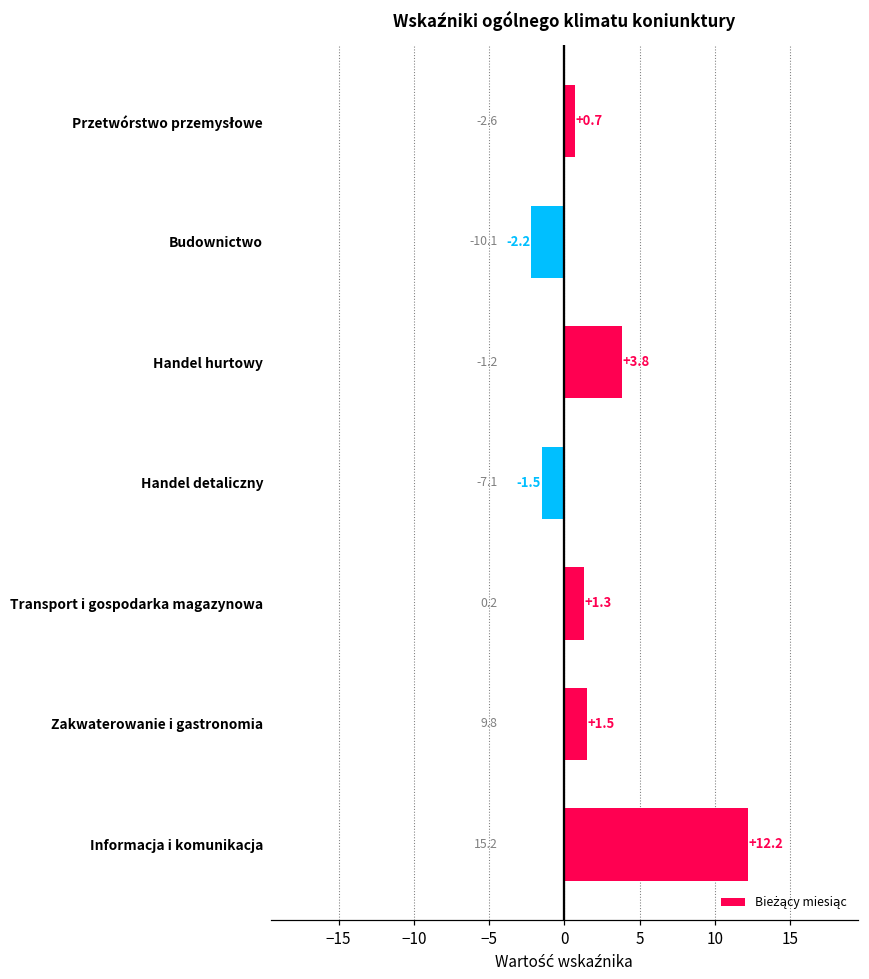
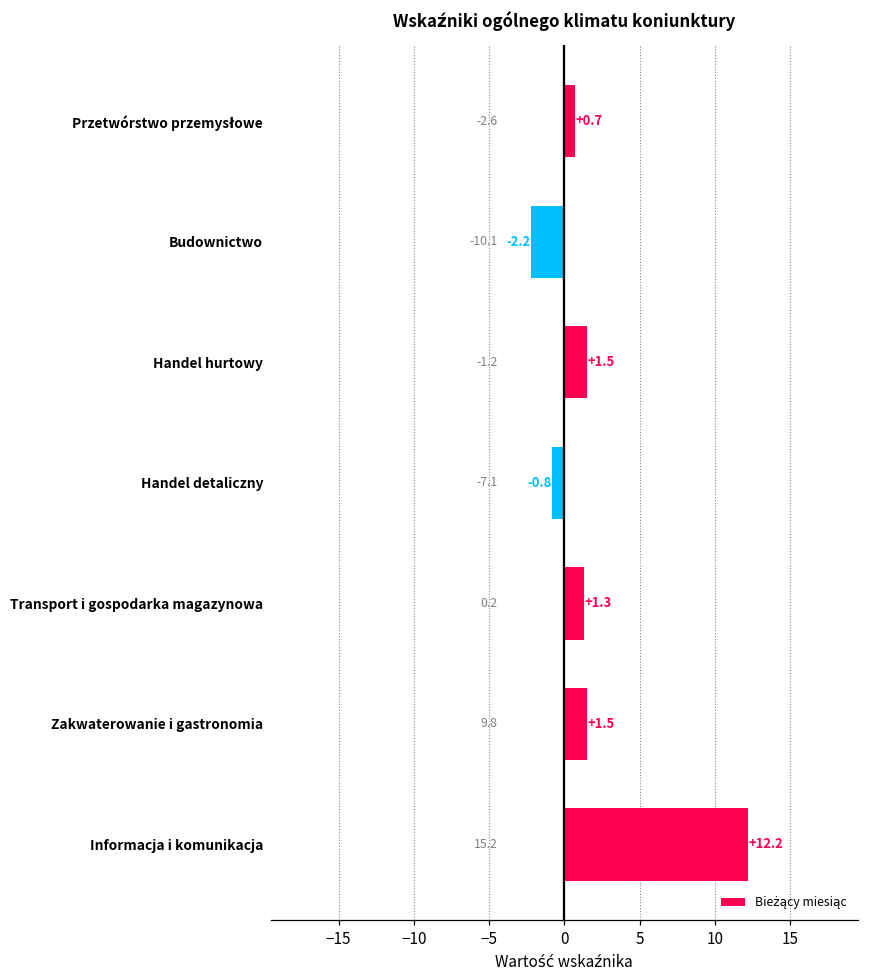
  {
    "Przetwórstwo przemysłowe": "+0.7",
    "Budownictwo": "-2.2",
-   "Handel hurtowy": "+3.8",
-   "Handel detaliczny": "-1.5",
+   "Handel hurtowy": "+1.5",
+   "Handel detaliczny": "-0.8",
    "Transport i gospodarka magazynowa": "+1.3",
    "Zakwaterowanie i gastronomia": "+1.5",
    "Informacja i komunikacja": "+12.2"
  }
